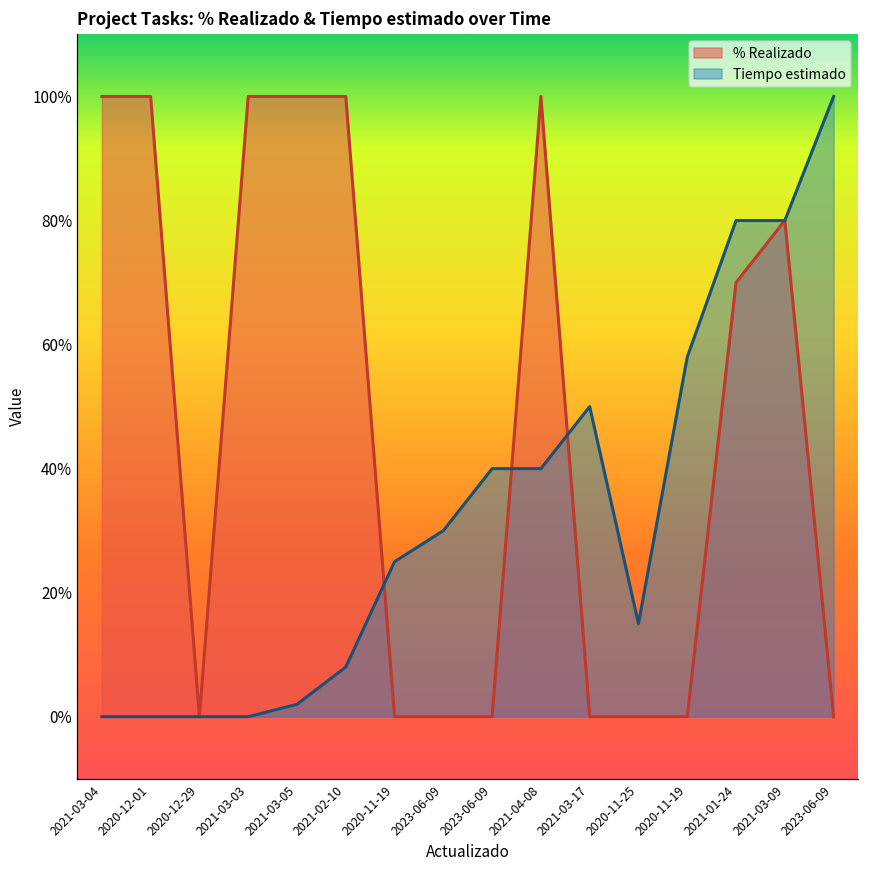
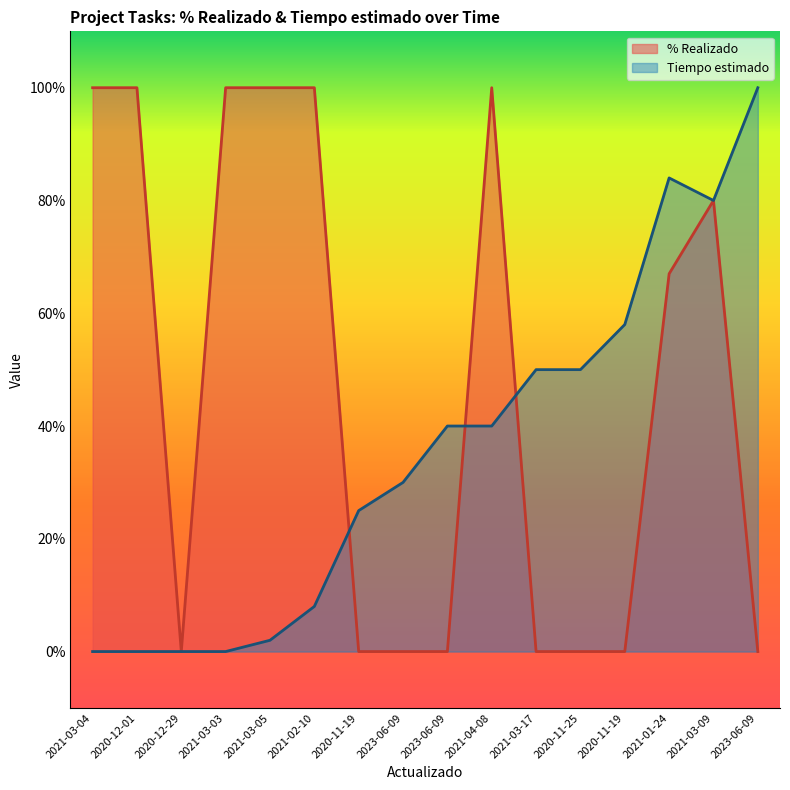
  {
    "% Realizado": {
      "2021-03-04": "100%",
      "2020-12-01": "100%",
      "2021-03-03": "100%",
      "2021-03-05": "100%",
      "2021-02-10": "100%",
      "2021-04-08": "100%",
      "2021-03-17": "0%",
      "2020-11-25": "0%",
-     "2021-01-24": "70%"
+     "2021-01-24": "67%"
    },
    "Tiempo estimado": {
      "2021-03-04": "0%",
      "2020-12-01": "0%",
      "2021-03-03": "0%",
      "2021-03-05": "2%",
      "2021-02-10": "8%",
      "2021-04-08": "40%",
      "2021-03-17": "50%",
-     "2020-11-25": "15%",
-     "2021-01-24": "80%"
+     "2020-11-25": "50%",
+     "2021-01-24": "84%"
    }
  }
